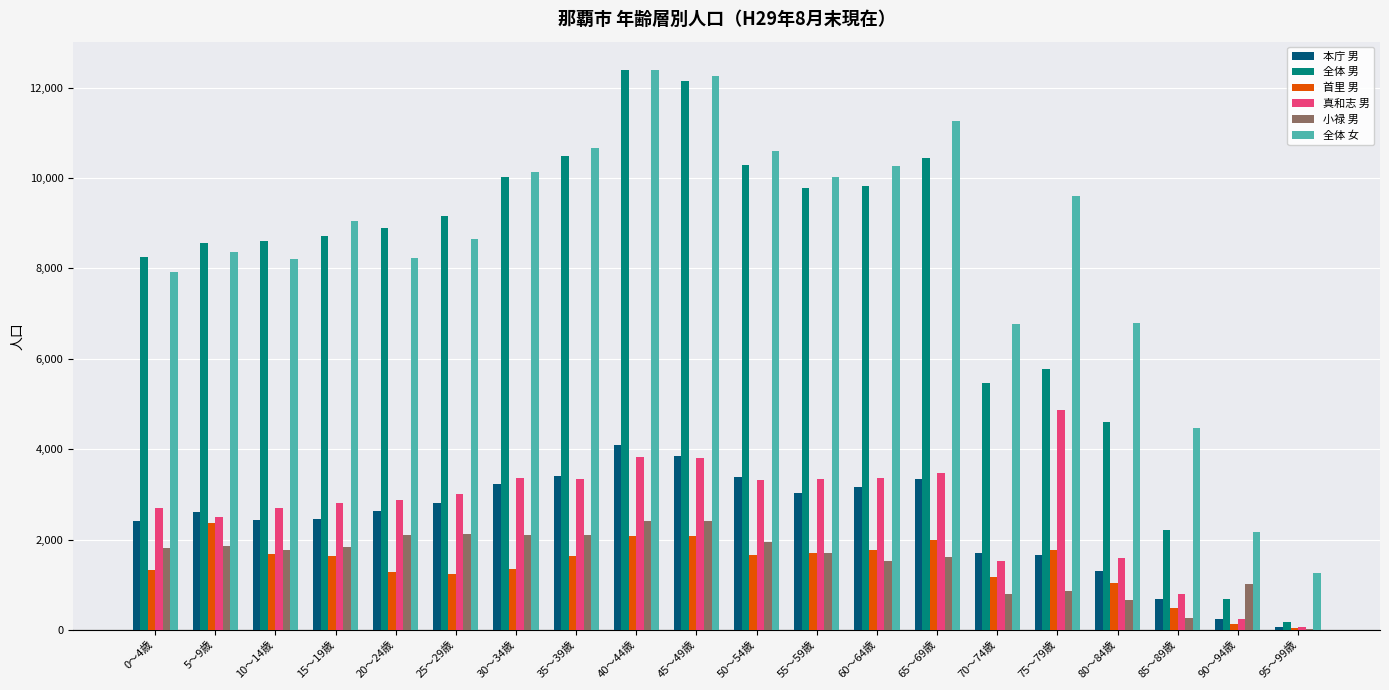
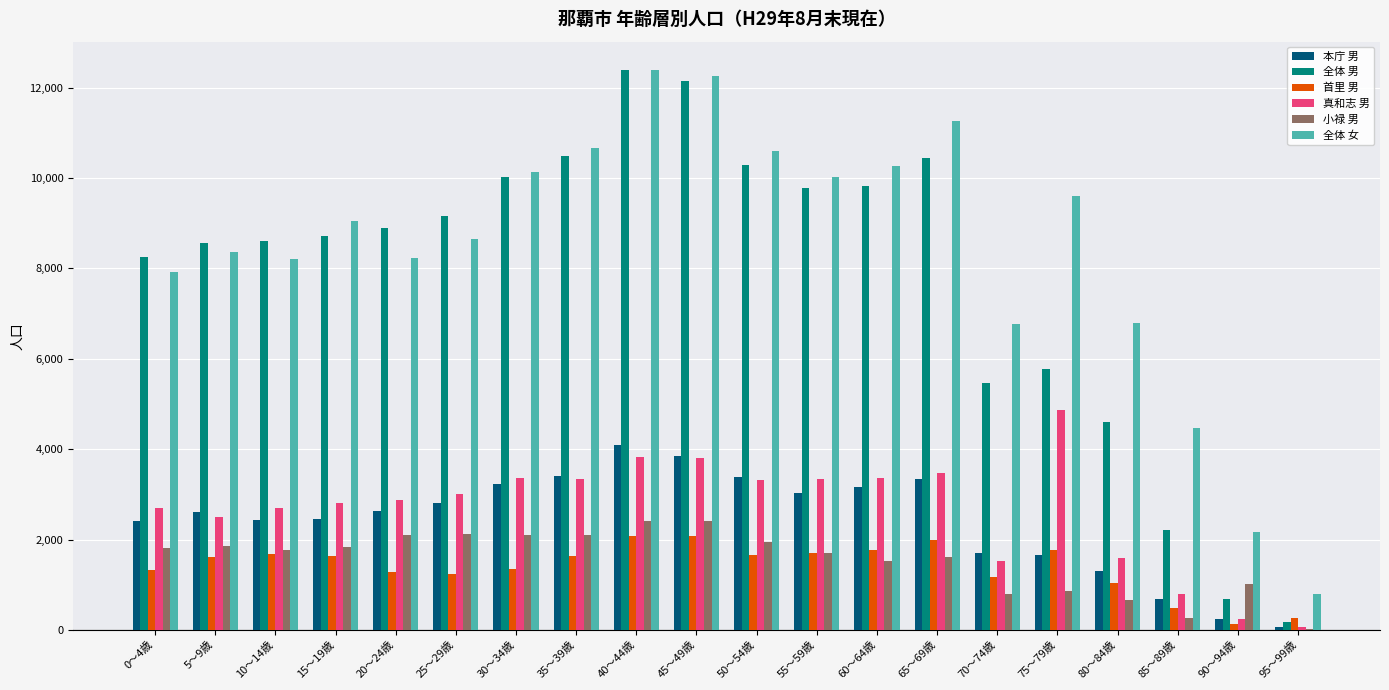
  {
    "首里 男": {
      "0～4歳": "1,300",
-     "5～9歳": "2,400",
+     "5～9歳": "1,600",
      "10～14歳": "1,700",
      "15～19歳": "1,600",
      "20～24歳": "1,300",
      "25～29歳": "1,200",
      "30～34歳": "1,300",
      "35～39歳": "1,600",
      "40～44歳": "2,100",
      "45～49歳": "2,100",
      "50～54歳": "1,700",
      "55～59歳": "1,700",
      "60～64歳": "1,800",
      "65～69歳": "2,000",
      "70～74歳": "1,200",
      "75～79歳": "1,800",
      "80～84歳": "1,000",
      "85～89歳": "500",
      "90～94歳": "100",
-     "95～99歳": "0"
+     "95～99歳": "300"
    },
    "真和志 男": {
      "0～4歳": "2,700",
      "5～9歳": "2,500",
      "10～14歳": "2,700",
      "15～19歳": "2,800",
      "20～24歳": "2,900",
      "25～29歳": "3,000",
      "30～34歳": "3,400",
      "35～39歳": "3,300",
      "40～44歳": "3,800",
      "45～49歳": "3,800",
      "50～54歳": "3,300",
      "55～59歳": "3,300",
      "60～64歳": "3,400",
      "65～69歳": "3,500",
      "70～74歳": "1,500",
      "75～79歳": "4,900",
      "80～84歳": "1,600",
      "85～89歳": "800",
      "90～94歳": "200"
    },
    "小禄 男": {
      "0～4歳": "1,800",
      "5～9歳": "1,900",
      "10～14歳": "1,800",
      "15～19歳": "1,800",
      "20～24歳": "2,100",
      "25～29歳": "2,100",
      "30～34歳": "2,100",
      "35～39歳": "2,100",
      "40～44歳": "2,400",
      "45～49歳": "2,400",
      "50～54歳": "1,900",
      "55～59歳": "1,700",
      "60～64歳": "1,500",
      "65～69歳": "1,600",
      "70～74歳": "800",
      "75～79歳": "900",
      "80～84歳": "700",
      "85～89歳": "300",
      "90～94歳": "1,000"
    },
    "全体 女": {
      "0～4歳": "7,900",
      "5～9歳": "8,400",
      "10～14歳": "8,200",
      "15～19歳": "9,000",
      "20～24歳": "8,200",
      "25～29歳": "8,600",
      "30～34歳": "10,100",
      "35～39歳": "10,700",
      "40～44歳": "12,400",
      "45～49歳": "12,300",
      "50～54歳": "10,600",
      "55～59歳": "10,000",
      "60～64歳": "10,300",
      "65～69歳": "11,300",
      "70～74歳": "6,800",
      "75～79歳": "9,600",
      "80～84歳": "6,800",
      "85～89歳": "4,500",
      "90～94歳": "2,200",
-     "95～99歳": "1,300"
+     "95～99歳": "800"
    }
  }
